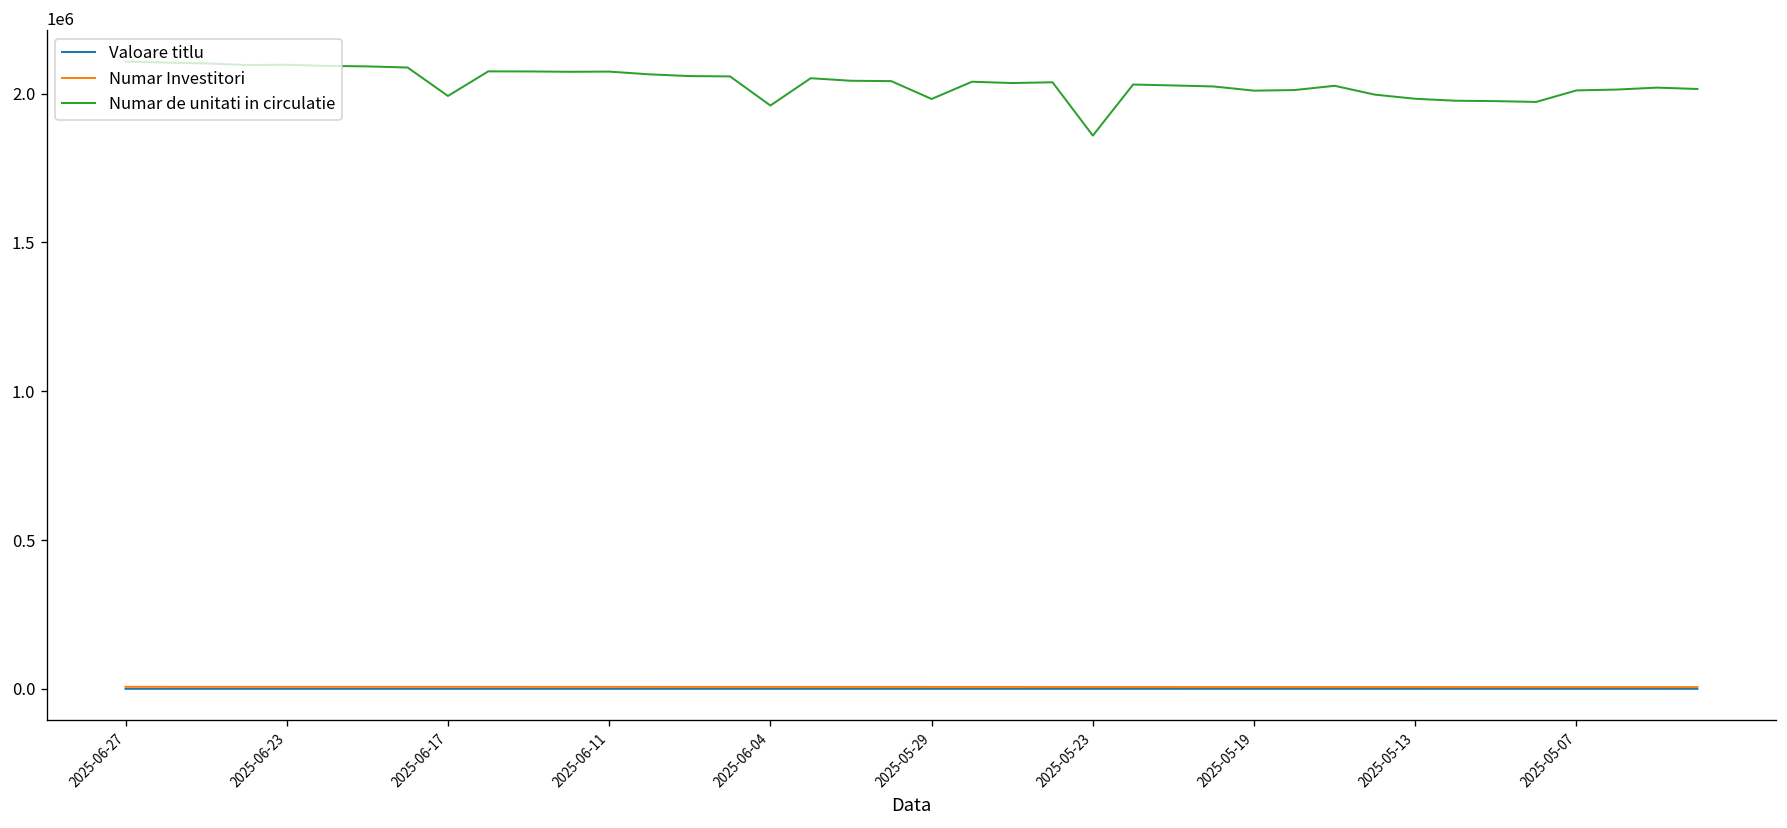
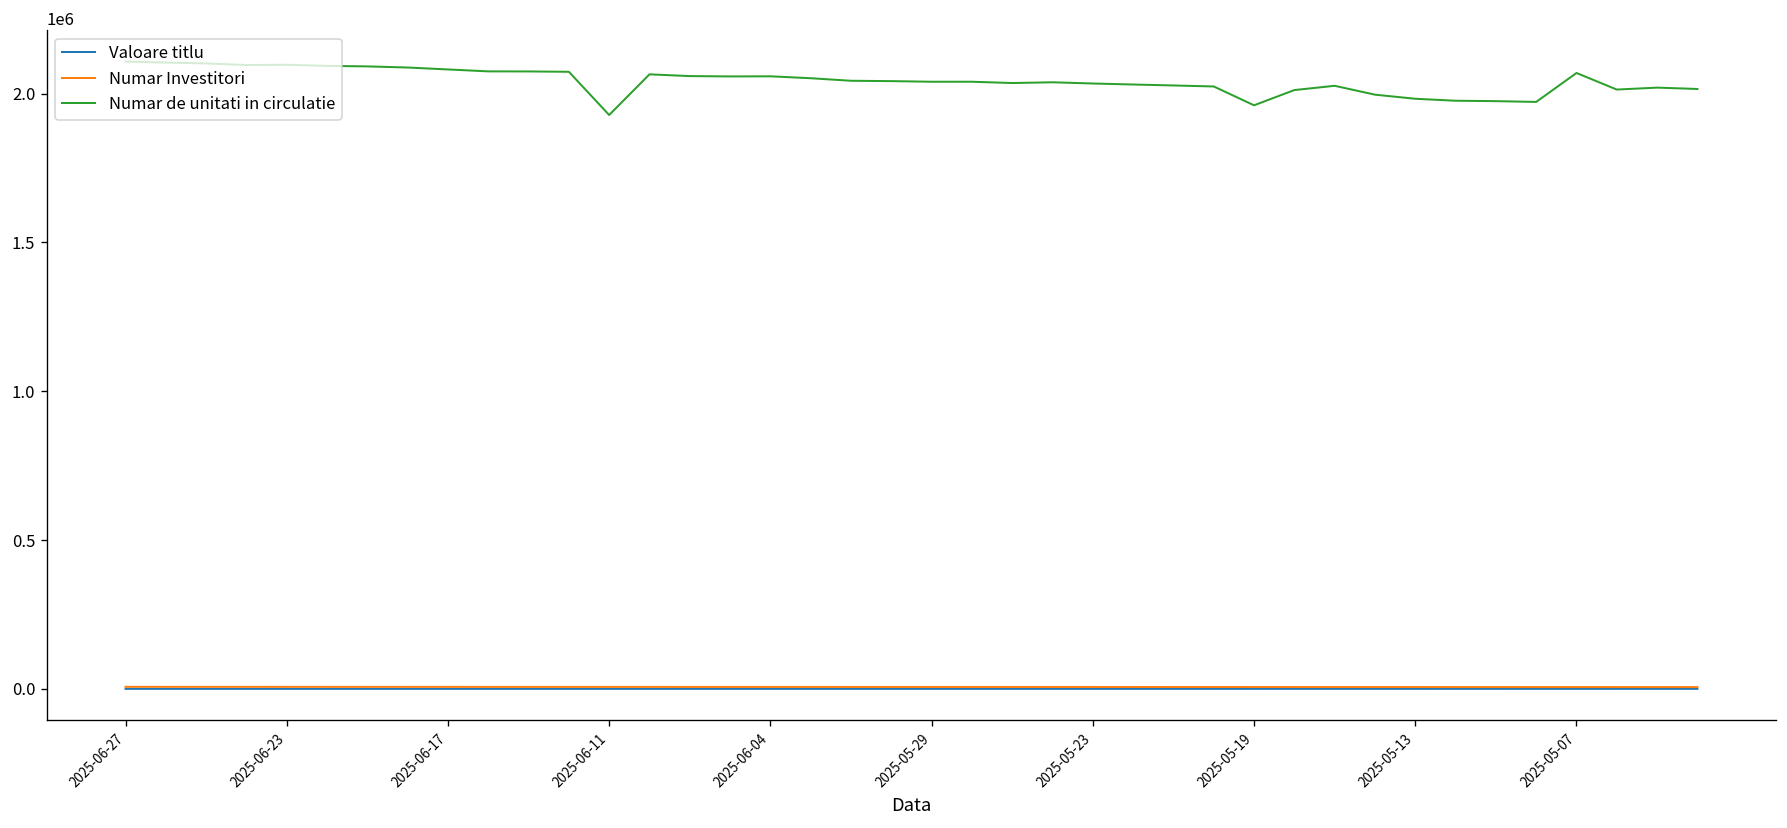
  {
    "Numar de unitati in circulatie": {
-     "2025-06-17": 1990000,
-     "2025-06-11": 2070000,
-     "2025-06-04": 1960000,
-     "2025-05-29": 1980000,
-     "2025-05-23": 1860000,
-     "2025-05-19": 2010000,
+     "2025-06-17": 2080000,
+     "2025-06-11": 1930000,
+     "2025-06-04": 2060000,
+     "2025-05-29": 2040000,
+     "2025-05-23": 2030000,
+     "2025-05-19": 1960000,
      "2025-05-13": 1980000,
-     "2025-05-07": 2010000
+     "2025-05-07": 2070000
    }
  }
